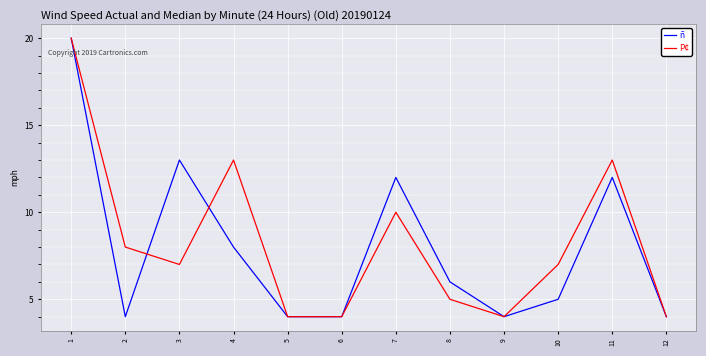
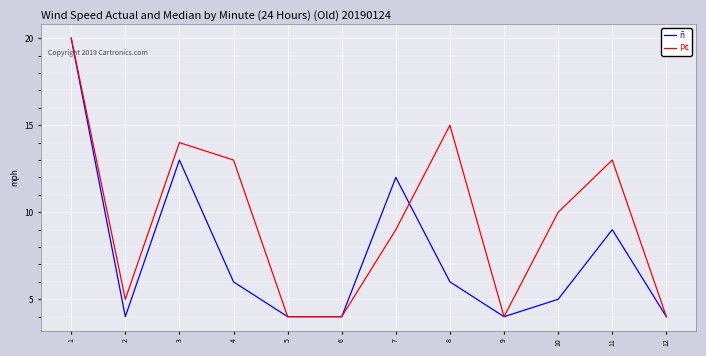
  {
    "ñ": {
      "2": 4,
      "3": 13,
-     "4": 8,
+     "4": 6,
      "7": 12,
      "8": 6,
      "10": 5,
-     "11": 12
+     "11": 9
    },
    "P¢": {
-     "2": 8,
-     "3": 7,
+     "2": 5,
+     "3": 14,
      "4": 13,
-     "7": 10,
-     "8": 5,
-     "10": 7,
+     "7": 9,
+     "8": 15,
+     "10": 10,
      "11": 13
    }
  }
